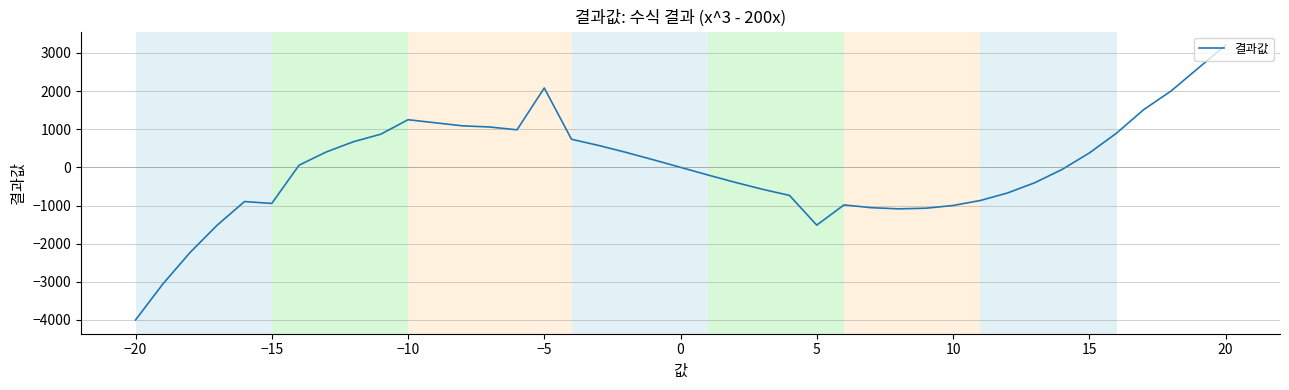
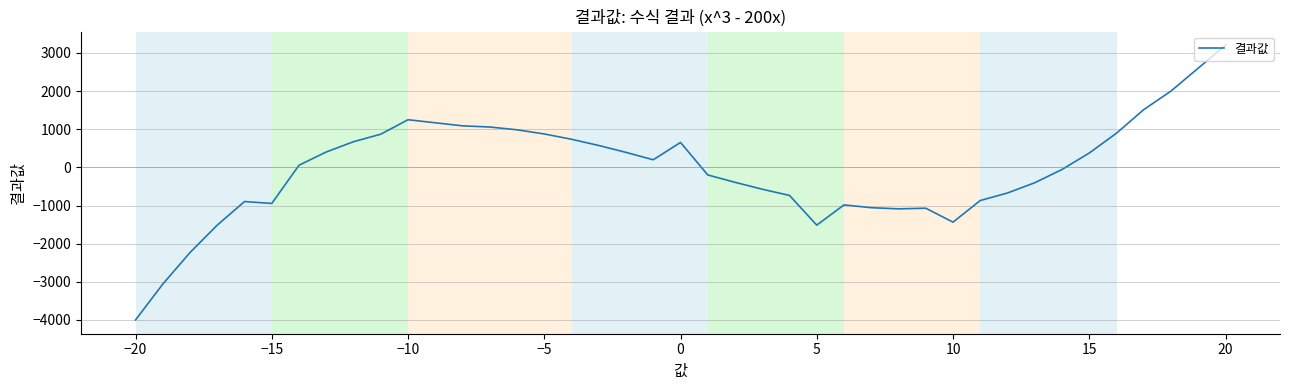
  {
    "−20": -4000,
    "−15": -900,
    "−10": 1200,
-   "−5": 2100,
-   "0": 0,
+   "−5": 900,
+   "0": 700,
    "5": -1500,
-   "10": -1000,
+   "10": -1400,
    "15": 400
  }
